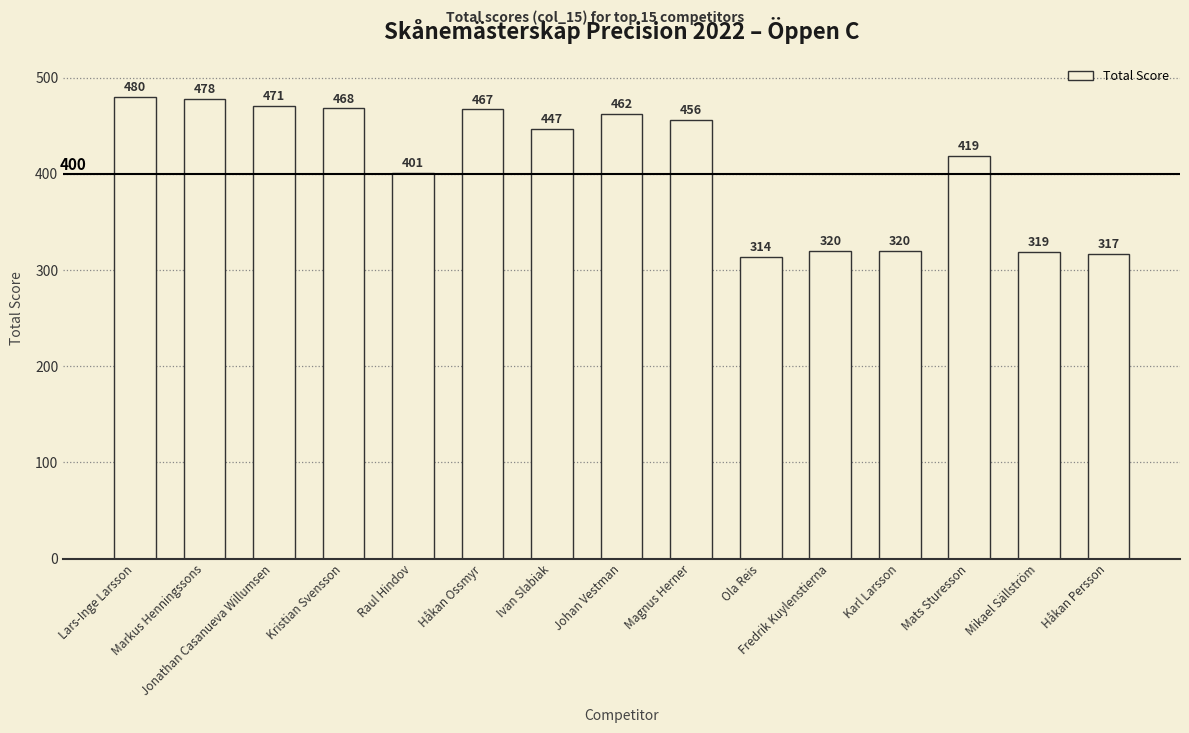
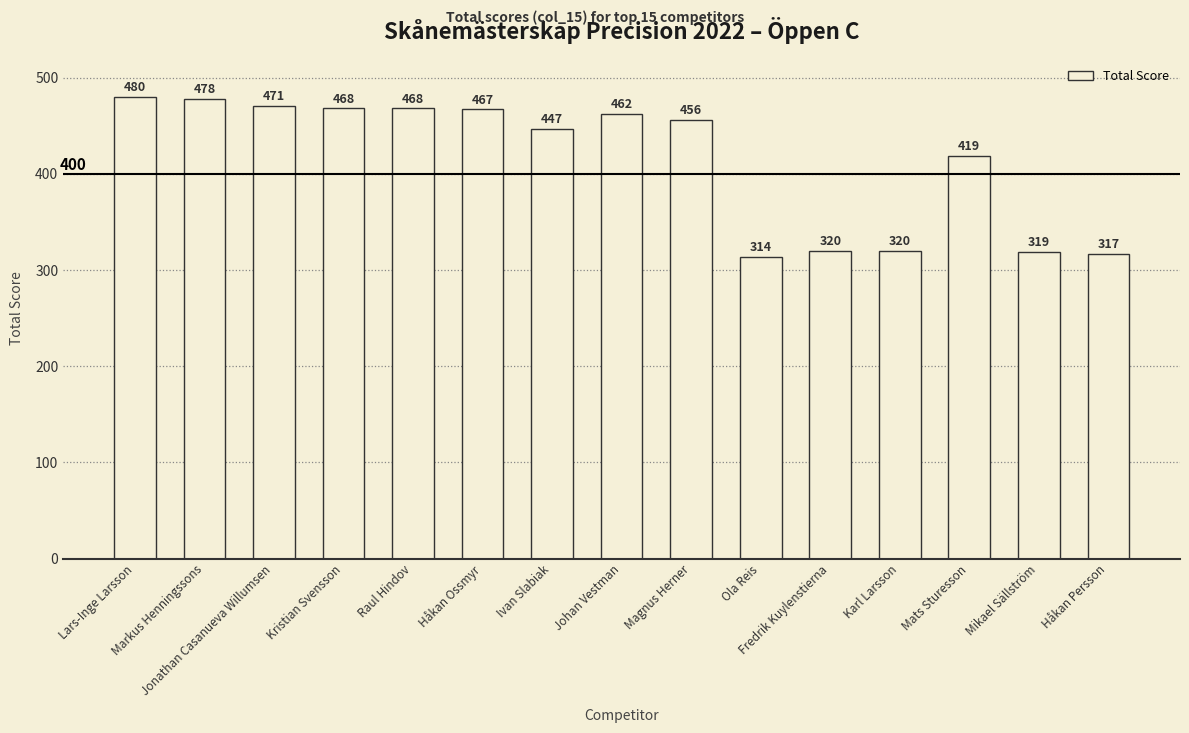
  {
    "Lars-Inge Larsson": 480,
    "Markus Henningssons": 478,
    "Jonathan Casanueva Willumsen": 471,
    "Kristian Svensson": 468,
-   "Raul Hindov": 401,
+   "Raul Hindov": 468,
    "Håkan Ossmyr": 467,
    "Ivan Slabiak": 447,
    "Johan Vestman": 462,
    "Magnus Herner": 456,
    "Ola Reis": 314,
    "Fredrik Kuylenstierna": 320,
    "Karl Larsson": 320,
    "Mats Sturesson": 419,
    "Mikael Sällström": 319,
    "Håkan Persson": 317
  }
